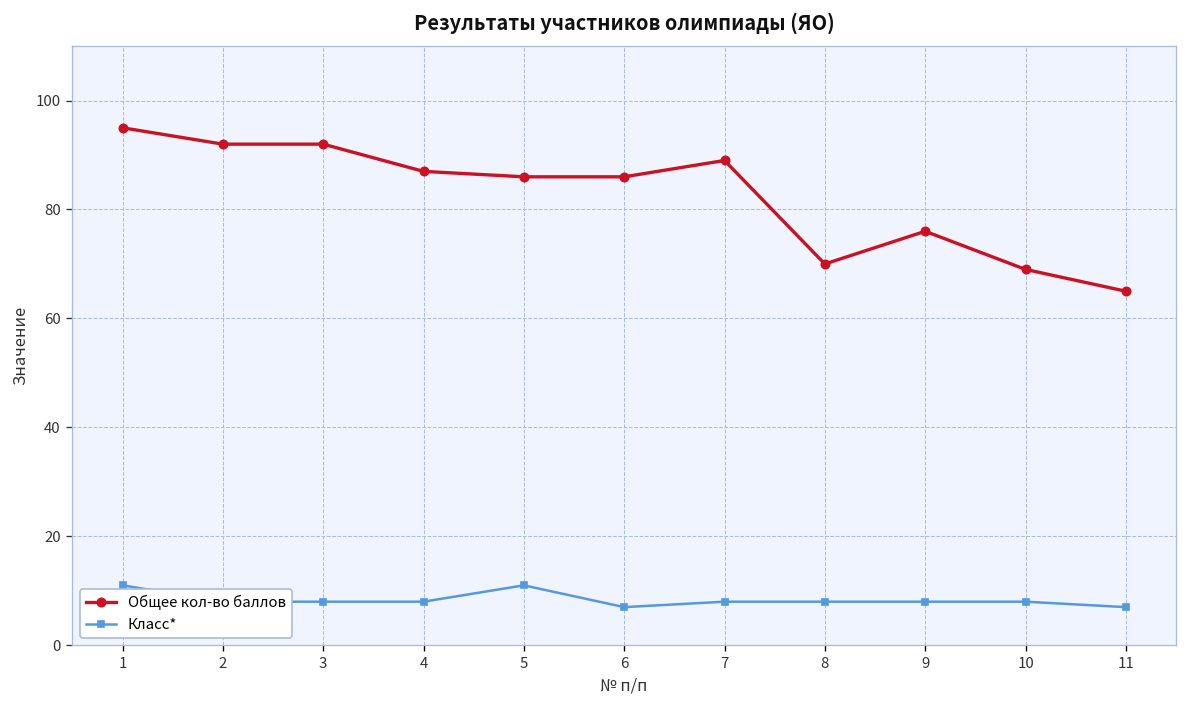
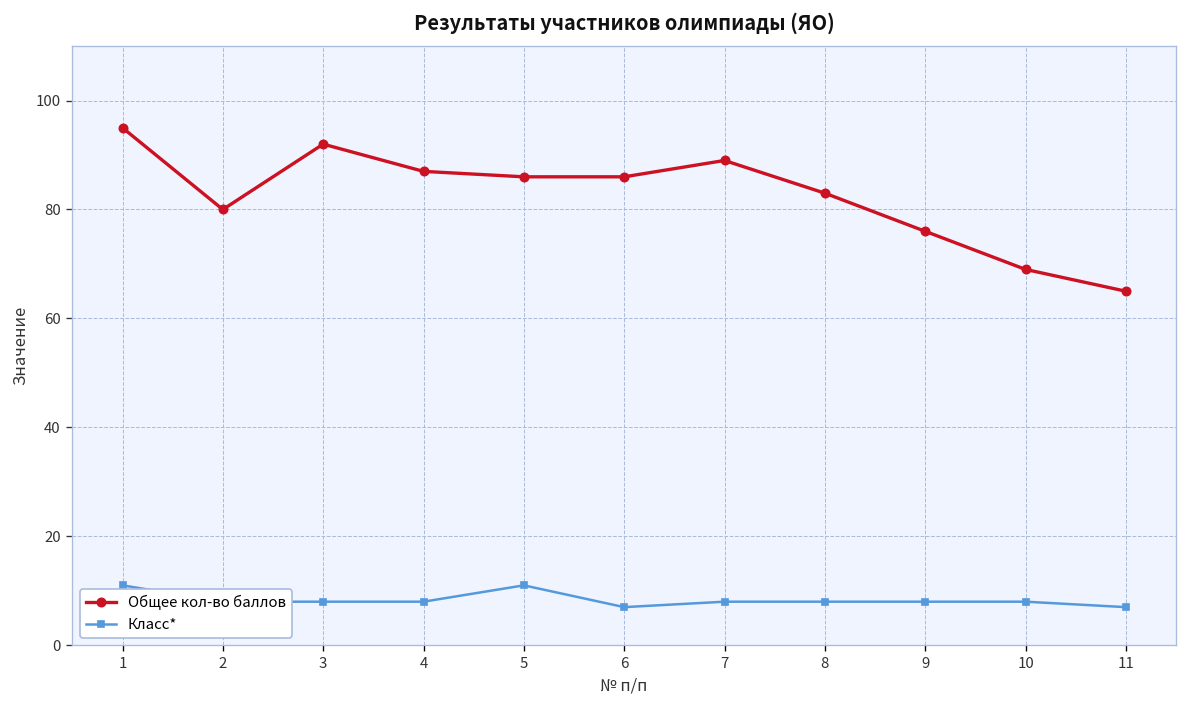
  {
    "Общее кол-во баллов": {
      "1": 95,
-     "2": 92,
+     "2": 80,
      "3": 92,
      "4": 87,
      "5": 86,
      "6": 86,
      "7": 89,
-     "8": 70,
+     "8": 83,
      "9": 76,
      "10": 69,
      "11": 65
    },
    "Класс*": {
      "1": 11,
      "3": 8,
      "4": 8,
      "5": 11,
      "6": 7,
      "7": 8,
      "8": 8,
      "9": 8,
      "10": 8,
      "11": 7
    }
  }
